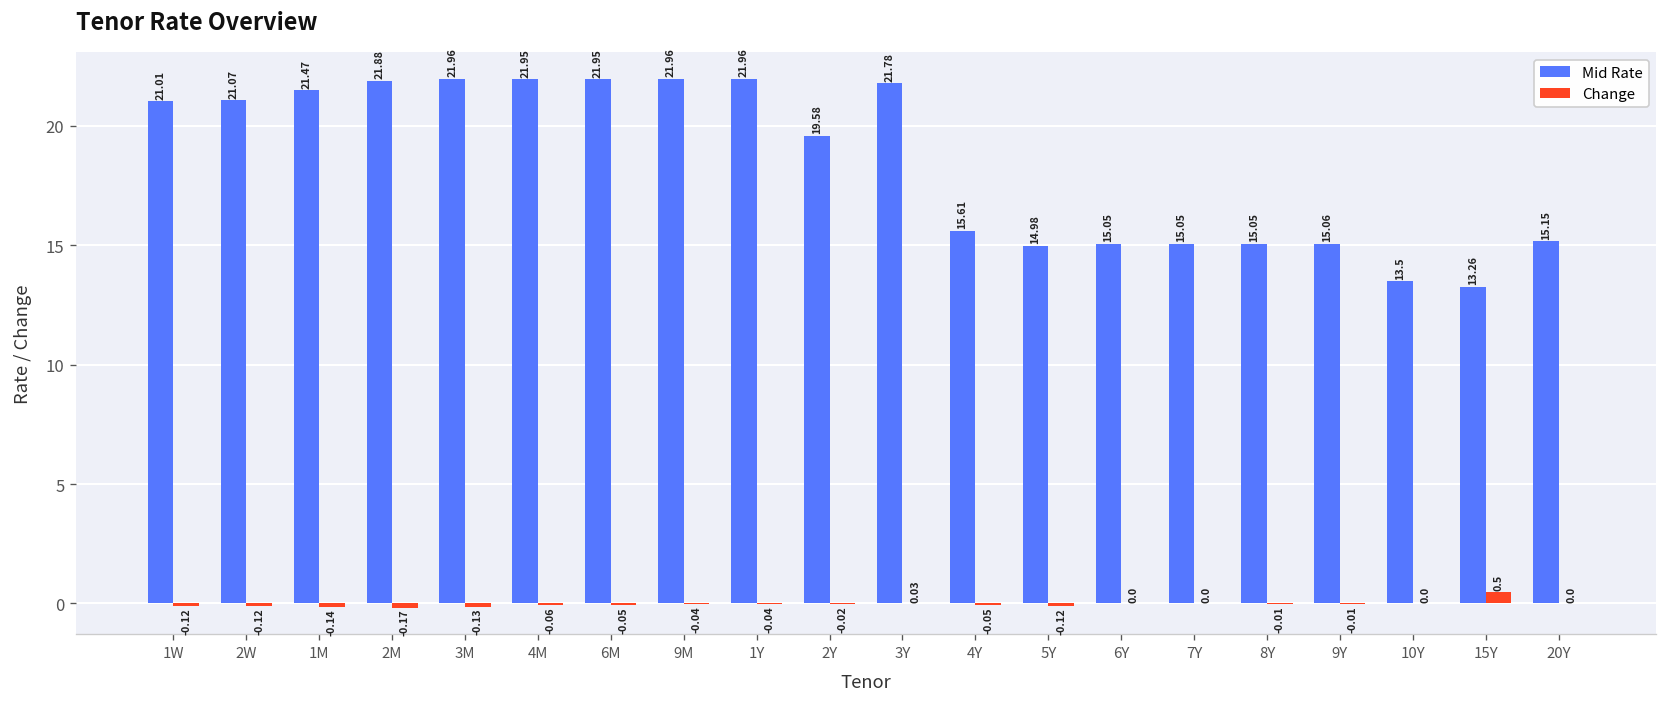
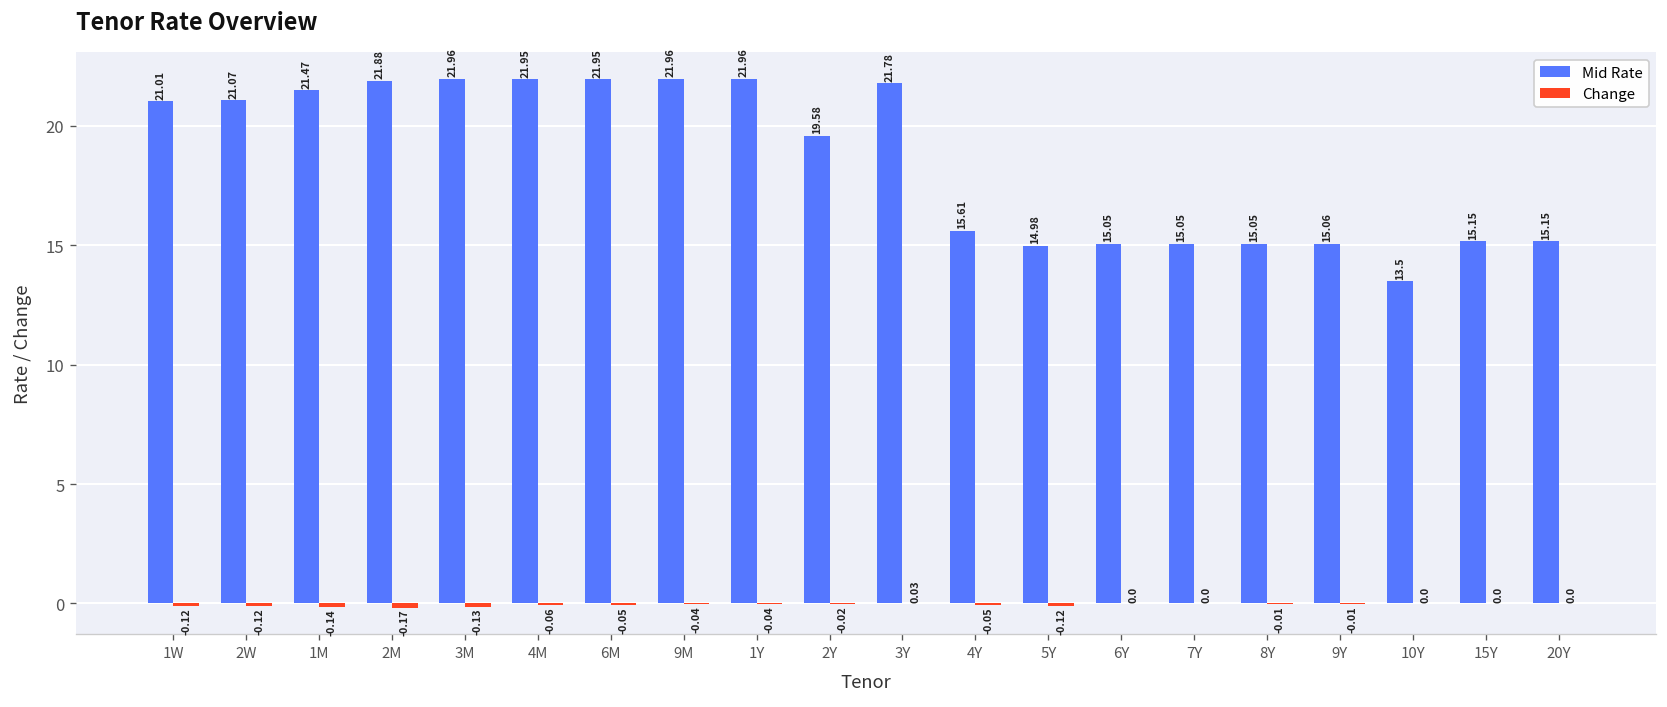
  {
    "Mid Rate": {
      "1W": 21.01,
      "2W": 21.07,
      "1M": 21.47,
      "2M": 21.88,
      "3M": 21.96,
      "4M": 21.95,
      "6M": 21.95,
      "9M": 21.96,
      "1Y": 21.96,
      "2Y": 19.58,
      "3Y": 21.78,
      "4Y": 15.61,
      "5Y": 14.98,
      "6Y": 15.05,
      "7Y": 15.05,
      "8Y": 15.05,
      "9Y": 15.06,
      "10Y": 13.5,
-     "15Y": 13.26,
+     "15Y": 15.15,
      "20Y": 15.15
    },
    "Change": {
      "1W": -0.12,
      "2W": -0.12,
      "1M": -0.14,
      "2M": -0.17,
      "3M": -0.13,
      "4M": -0.06,
      "6M": -0.05,
      "9M": -0.04,
      "1Y": -0.04,
      "2Y": -0.02,
      "3Y": 0.03,
      "4Y": -0.05,
      "5Y": -0.12,
      "6Y": 0.0,
      "7Y": 0.0,
      "8Y": -0.01,
      "9Y": -0.01,
      "10Y": 0.0,
-     "15Y": 0.5,
+     "15Y": 0.0,
      "20Y": 0.0
    }
  }
